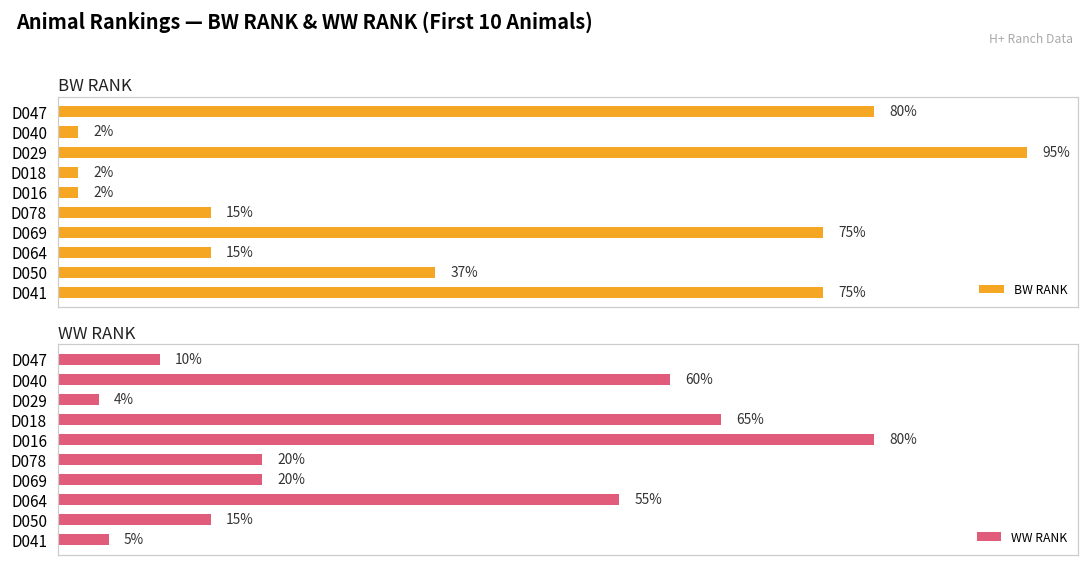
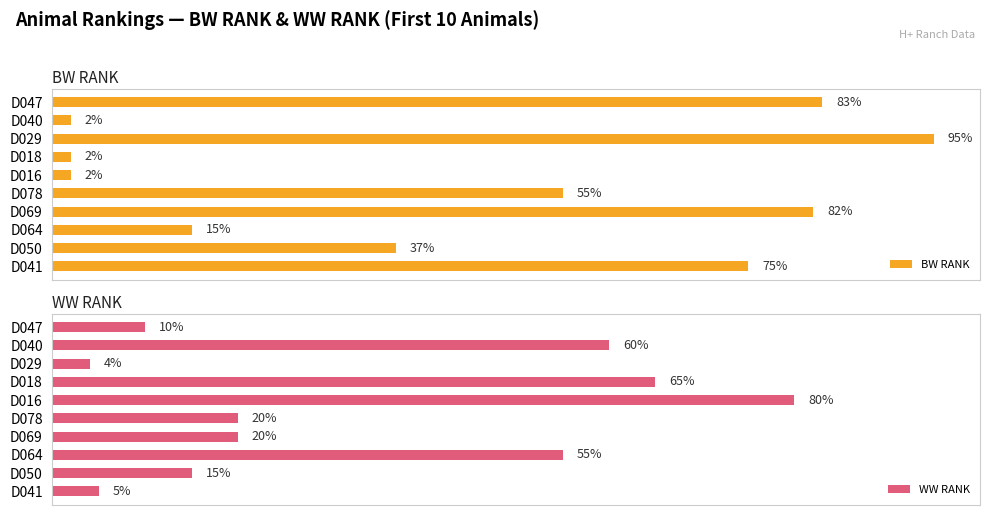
  {
    "BW RANK": {
-     "D047": "80%",
+     "D047": "83%",
      "D040": "2%",
      "D029": "95%",
      "D018": "2%",
      "D016": "2%",
-     "D078": "15%",
-     "D069": "75%",
+     "D078": "55%",
+     "D069": "82%",
      "D064": "15%",
      "D050": "37%",
      "D041": "75%"
    },
    "WW RANK": {
      "D047": "10%",
      "D040": "60%",
      "D029": "4%",
      "D018": "65%",
      "D016": "80%",
      "D078": "20%",
      "D069": "20%",
      "D064": "55%",
      "D050": "15%",
      "D041": "5%"
    }
  }
